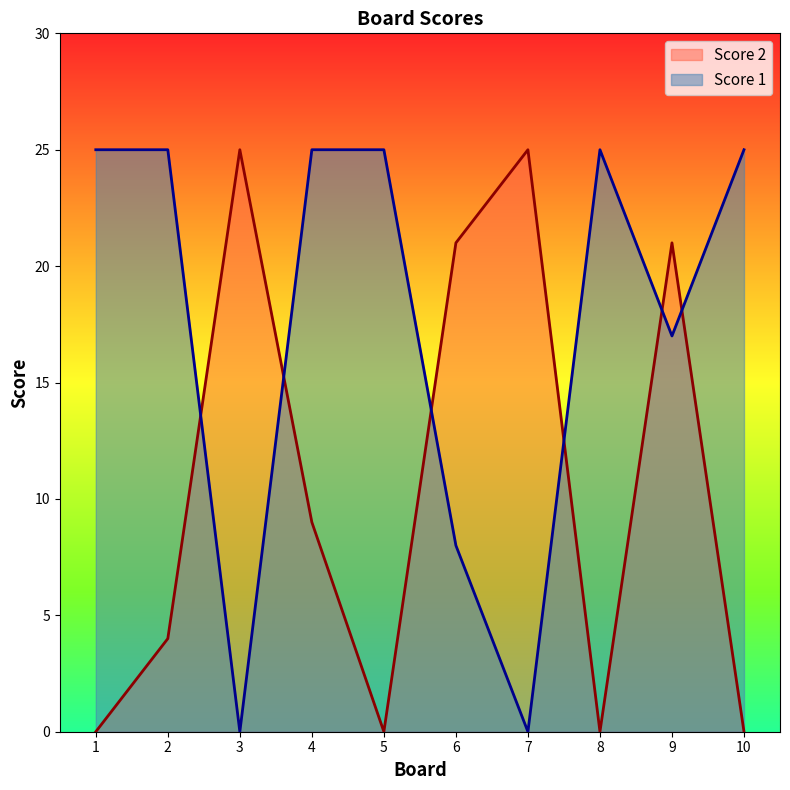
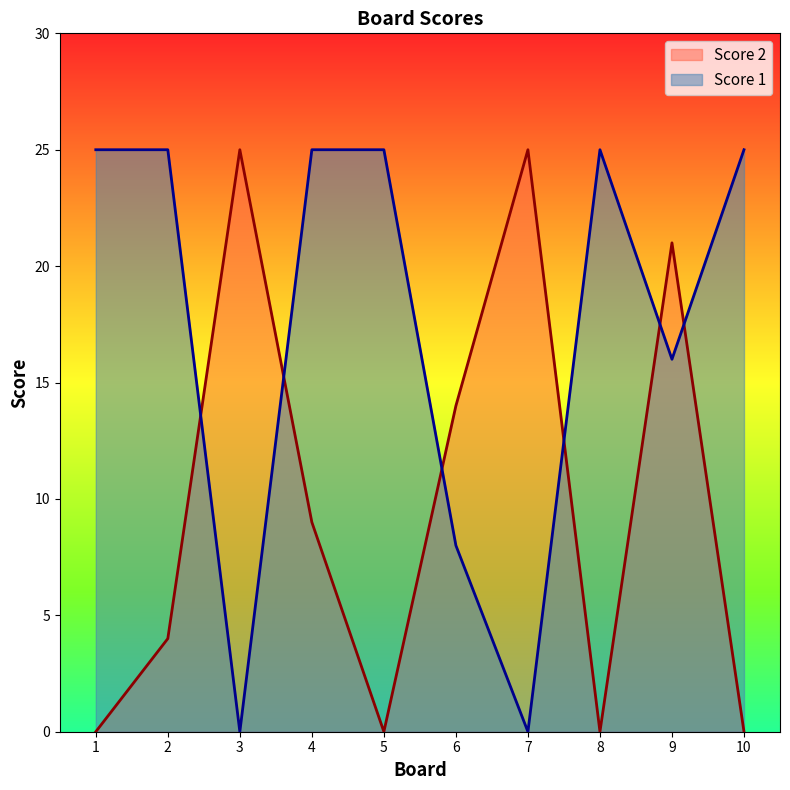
  {
    "Score 2": {
      "1": 0,
      "2": 4,
      "3": 25,
      "4": 9,
      "5": 0,
-     "6": 21,
+     "6": 14,
      "7": 25,
      "8": 0,
      "9": 21,
      "10": 0
    },
    "Score 1": {
      "1": 25,
      "2": 25,
      "3": 0,
      "4": 25,
      "5": 25,
      "6": 8,
      "7": 0,
      "8": 25,
-     "9": 17,
+     "9": 16,
      "10": 25
    }
  }
